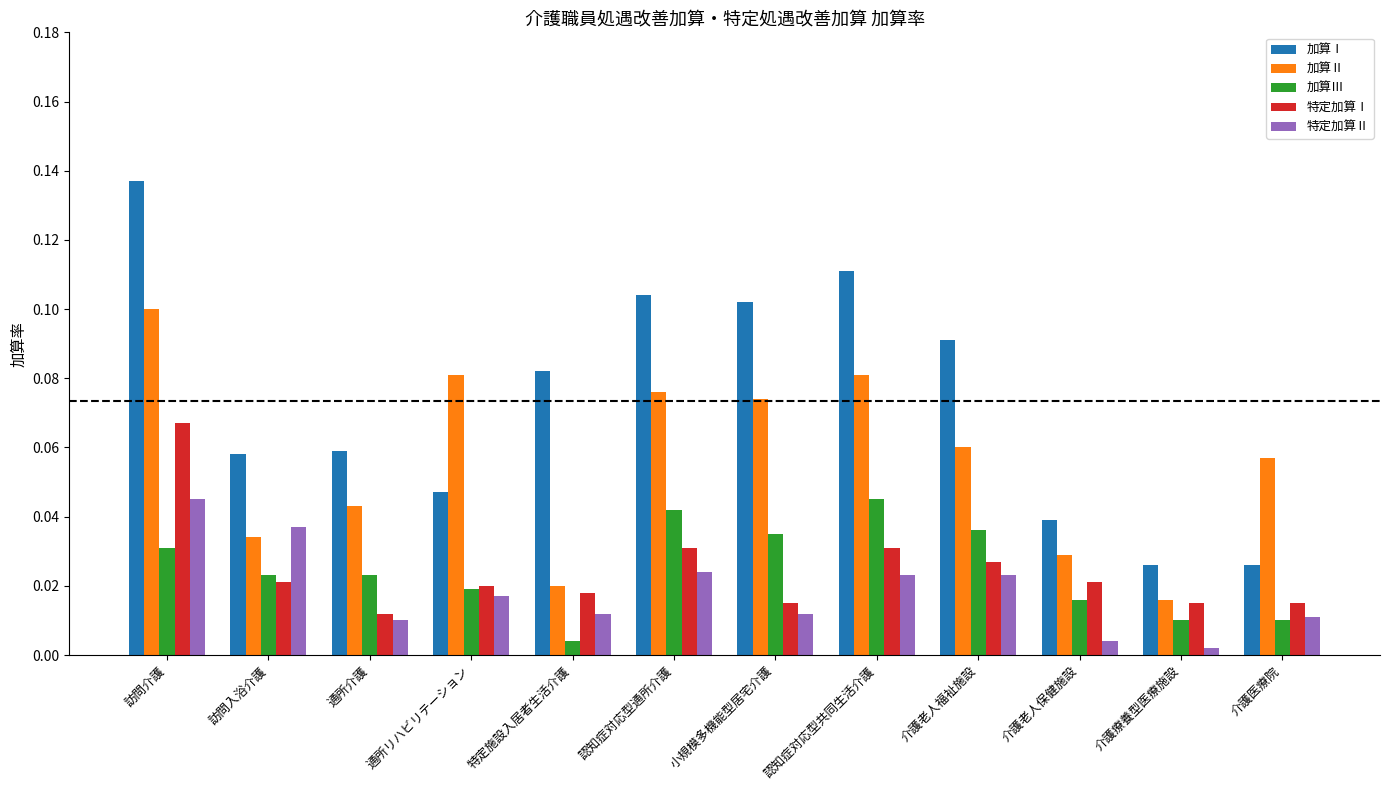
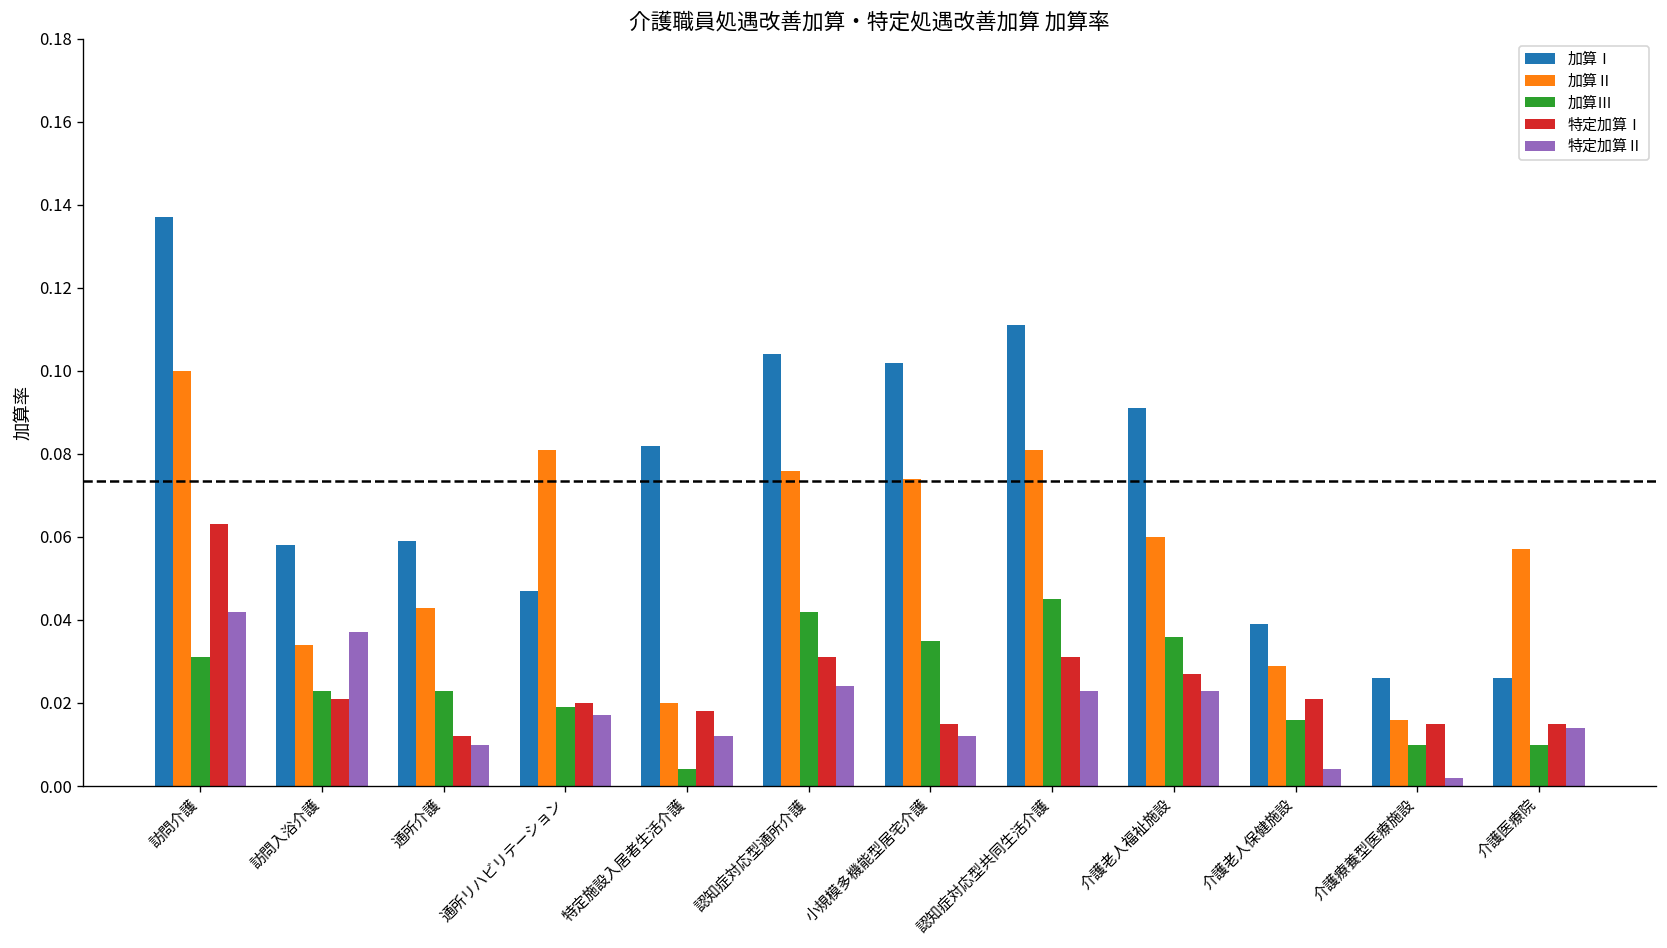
  {
    "加算Ⅰ": {
      "訪問介護": 0.137,
      "訪問入浴介護": 0.058,
      "通所介護": 0.059,
      "通所リハビリテーション": 0.047,
      "特定施設入居者生活介護": 0.082,
      "認知症対応型通所介護": 0.104,
      "小規模多機能型居宅介護": 0.102,
      "認知症対応型共同生活介護": 0.111,
      "介護老人福祉施設": 0.091,
      "介護老人保健施設": 0.039,
      "介護療養型医療施設": 0.026,
      "介護医療院": 0.026
    },
    "加算Ⅱ": {
      "訪問介護": 0.100,
      "訪問入浴介護": 0.034,
      "通所介護": 0.043,
      "通所リハビリテーション": 0.081,
      "特定施設入居者生活介護": 0.020,
      "認知症対応型通所介護": 0.076,
      "小規模多機能型居宅介護": 0.074,
      "認知症対応型共同生活介護": 0.081,
      "介護老人福祉施設": 0.060,
      "介護老人保健施設": 0.029,
      "介護療養型医療施設": 0.016,
      "介護医療院": 0.057
    },
    "加算Ⅲ": {
      "訪問介護": 0.031,
      "訪問入浴介護": 0.023,
      "通所介護": 0.023,
      "通所リハビリテーション": 0.019,
      "特定施設入居者生活介護": 0.004,
      "認知症対応型通所介護": 0.042,
      "小規模多機能型居宅介護": 0.035,
      "認知症対応型共同生活介護": 0.045,
      "介護老人福祉施設": 0.036,
      "介護老人保健施設": 0.016,
      "介護療養型医療施設": 0.010,
      "介護医療院": 0.010
    },
    "特定加算Ⅰ": {
-     "訪問介護": 0.067,
+     "訪問介護": 0.063,
      "訪問入浴介護": 0.021,
      "通所介護": 0.012,
      "通所リハビリテーション": 0.020,
      "特定施設入居者生活介護": 0.018,
      "認知症対応型通所介護": 0.031,
      "小規模多機能型居宅介護": 0.015,
      "認知症対応型共同生活介護": 0.031,
      "介護老人福祉施設": 0.027,
      "介護老人保健施設": 0.021,
      "介護療養型医療施設": 0.015,
      "介護医療院": 0.015
    },
    "特定加算Ⅱ": {
-     "訪問介護": 0.045,
+     "訪問介護": 0.042,
      "訪問入浴介護": 0.037,
      "通所介護": 0.010,
      "通所リハビリテーション": 0.017,
      "特定施設入居者生活介護": 0.012,
      "認知症対応型通所介護": 0.024,
      "小規模多機能型居宅介護": 0.012,
      "認知症対応型共同生活介護": 0.023,
      "介護老人福祉施設": 0.023,
      "介護老人保健施設": 0.004,
      "介護療養型医療施設": 0.002,
-     "介護医療院": 0.011
+     "介護医療院": 0.014
    }
  }
